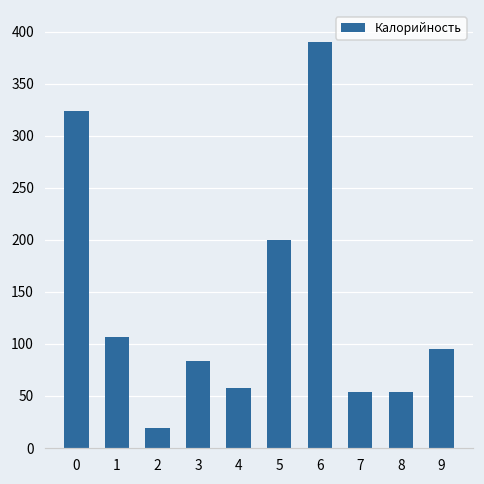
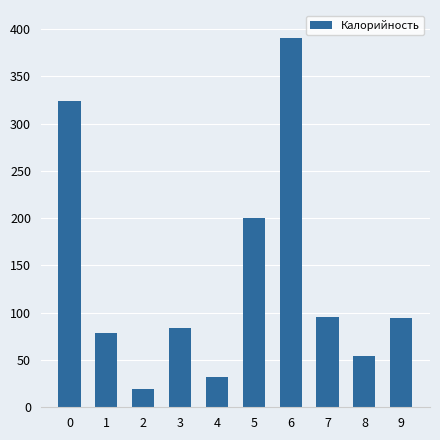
  {
    "0": 320,
-   "1": 110,
+   "1": 80,
    "2": 20,
    "3": 80,
-   "4": 60,
+   "4": 30,
    "5": 200,
    "6": 390,
-   "7": 50,
+   "7": 100,
    "8": 50,
    "9": 90
  }
